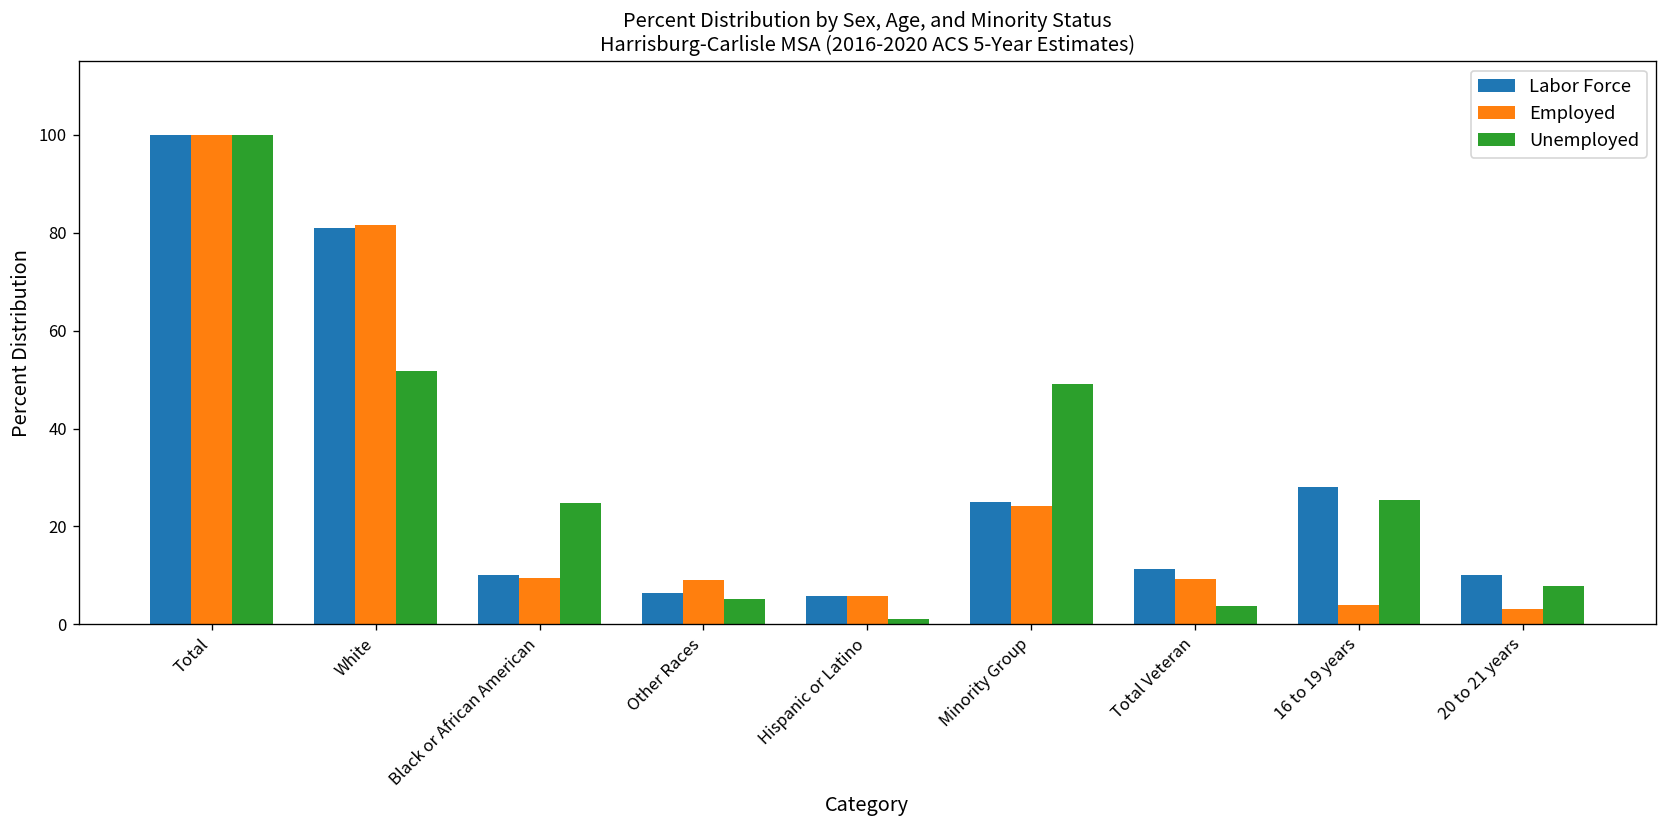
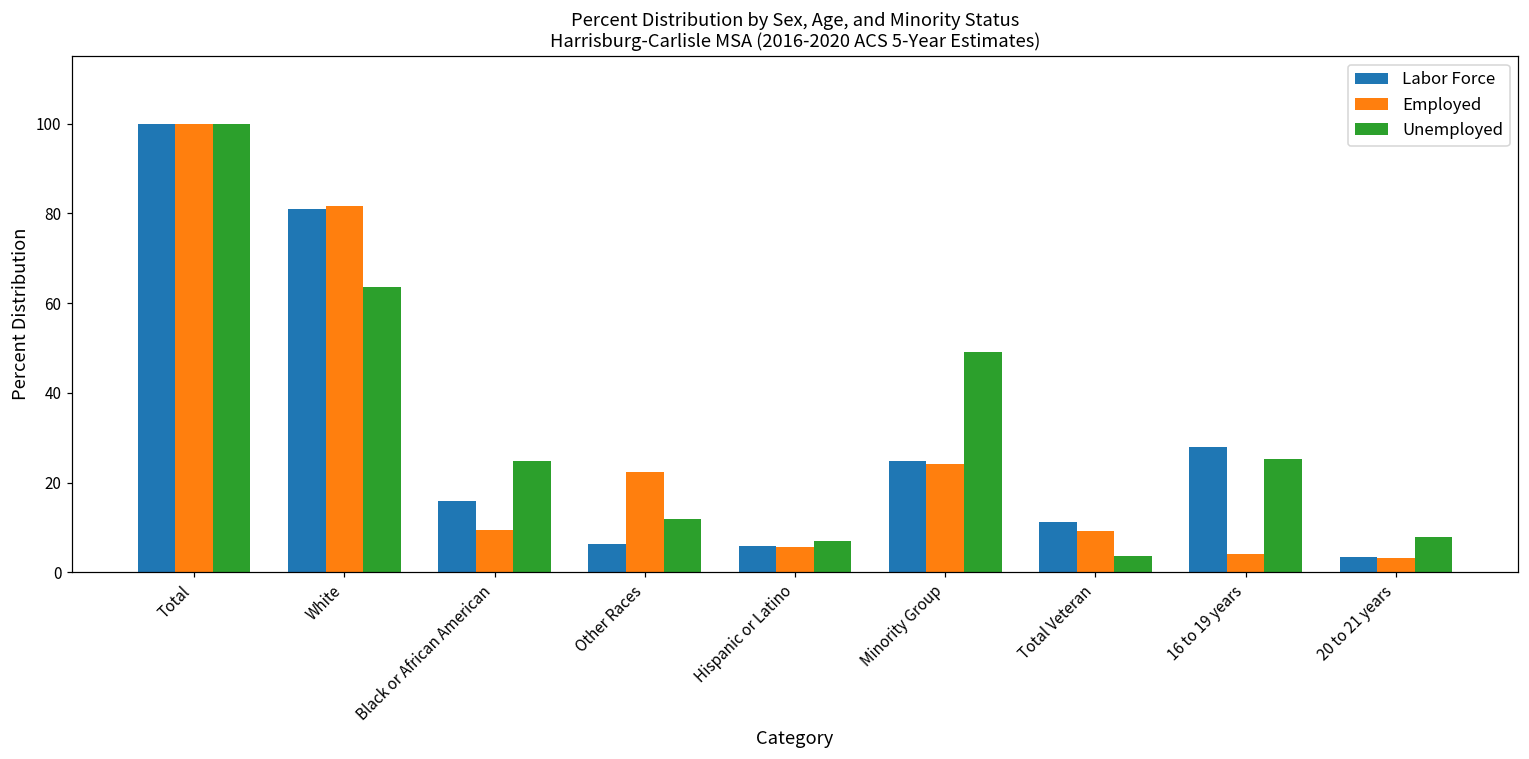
  {
    "Labor Force": {
      "Total": 100,
      "White": 81,
-     "Black or African American": 10,
+     "Black or African American": 16,
      "Other Races": 6,
      "Hispanic or Latino": 6,
      "Minority Group": 25,
      "Total Veteran": 11,
      "16 to 19 years": 28,
-     "20 to 21 years": 10
+     "20 to 21 years": 3
    },
    "Employed": {
      "Total": 100,
      "White": 82,
      "Black or African American": 10,
-     "Other Races": 9,
+     "Other Races": 22,
      "Hispanic or Latino": 6,
      "Minority Group": 24,
      "Total Veteran": 9,
      "16 to 19 years": 4,
      "20 to 21 years": 3
    },
    "Unemployed": {
      "Total": 100,
-     "White": 52,
+     "White": 64,
      "Black or African American": 25,
-     "Other Races": 5,
-     "Hispanic or Latino": 1,
+     "Other Races": 12,
+     "Hispanic or Latino": 7,
      "Minority Group": 49,
      "Total Veteran": 4,
      "16 to 19 years": 25,
      "20 to 21 years": 8
    }
  }
